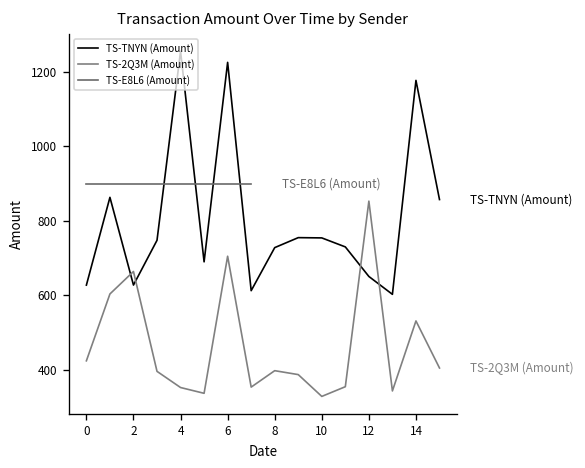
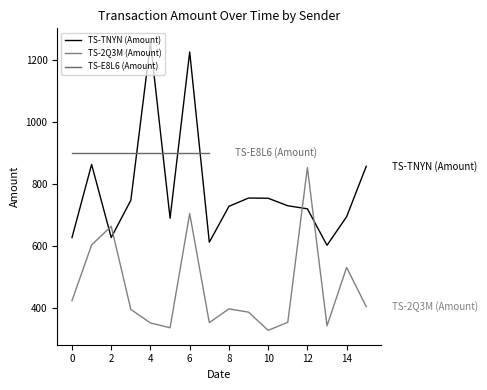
  {
    "TS-TNYN (Amount)": {
      "0": 630,
      "2": 630,
      "6": 1230,
      "8": 730,
      "10": 750,
-     "12": 650,
-     "14": 1180
+     "12": 720,
+     "14": 690
    }
  }
